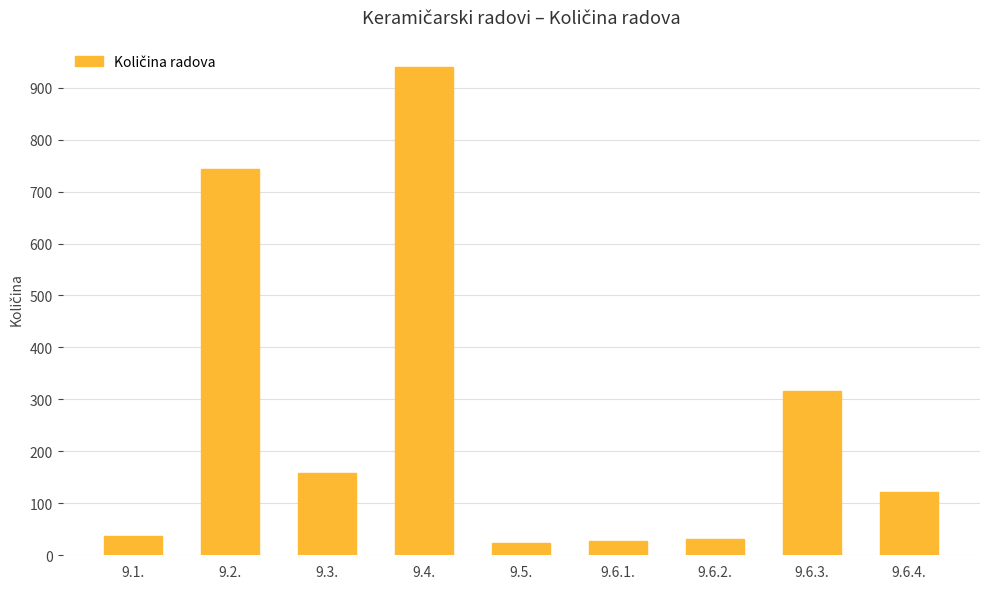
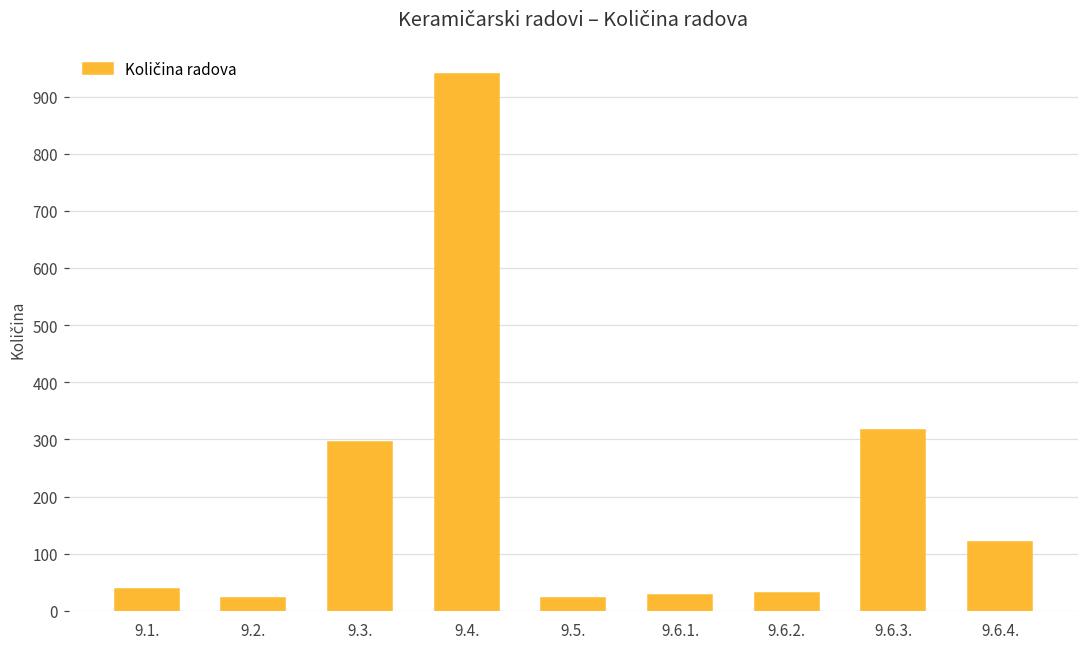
  {
    "9.1.": 40,
-   "9.2.": 740,
-   "9.3.": 160,
+   "9.2.": 20,
+   "9.3.": 300,
    "9.4.": 940,
    "9.5.": 20,
    "9.6.1.": 30,
    "9.6.2.": 30,
    "9.6.3.": 320,
    "9.6.4.": 120
  }
